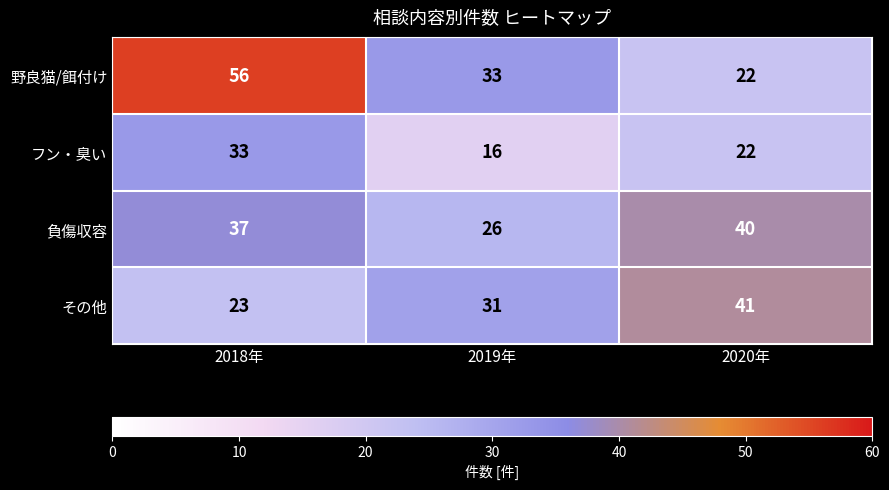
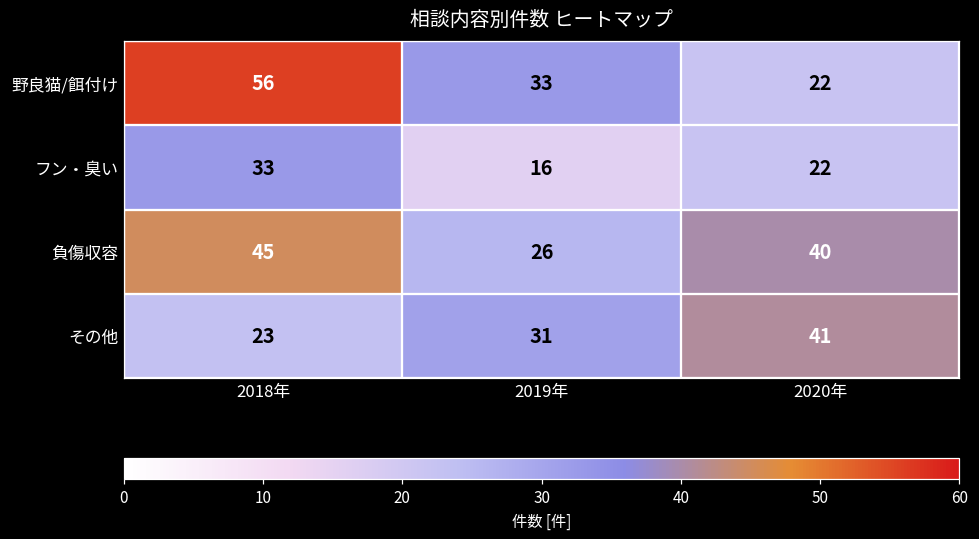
  {
    "野良猫/餌付け": {
      "2018年": 56,
      "2019年": 33,
      "2020年": 22
    },
    "フン・臭い": {
      "2018年": 33,
      "2019年": 16,
      "2020年": 22
    },
    "負傷収容": {
-     "2018年": 37,
+     "2018年": 45,
      "2019年": 26,
      "2020年": 40
    },
    "その他": {
      "2018年": 23,
      "2019年": 31,
      "2020年": 41
    }
  }
